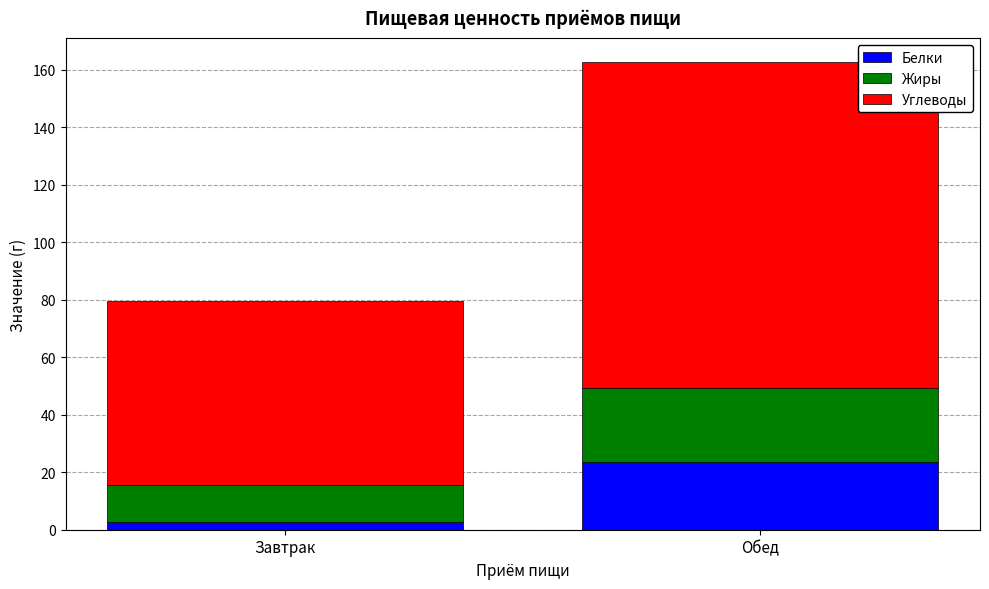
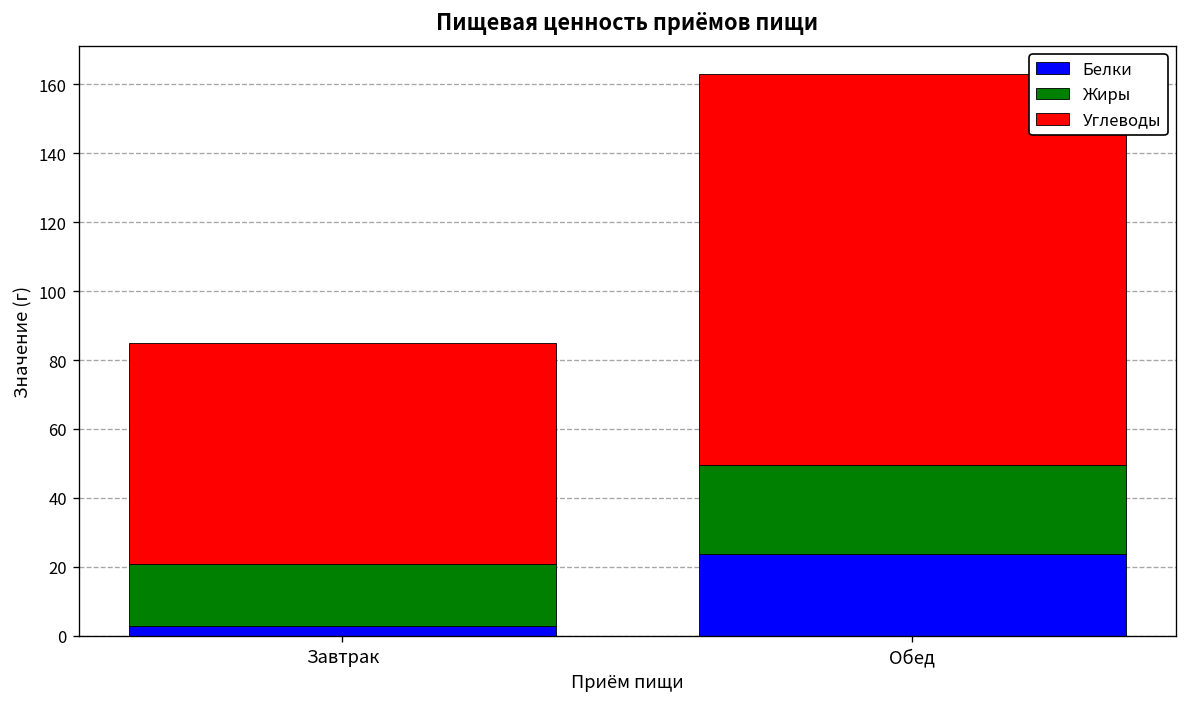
  {
    "Белки": {
      "Завтрак": 3,
      "Обед": 24
    },
    "Жиры": {
-     "Завтрак": 13,
+     "Завтрак": 18,
      "Обед": 26
    },
    "Углеводы": {
      "Завтрак": 64,
      "Обед": 113
    }
  }
